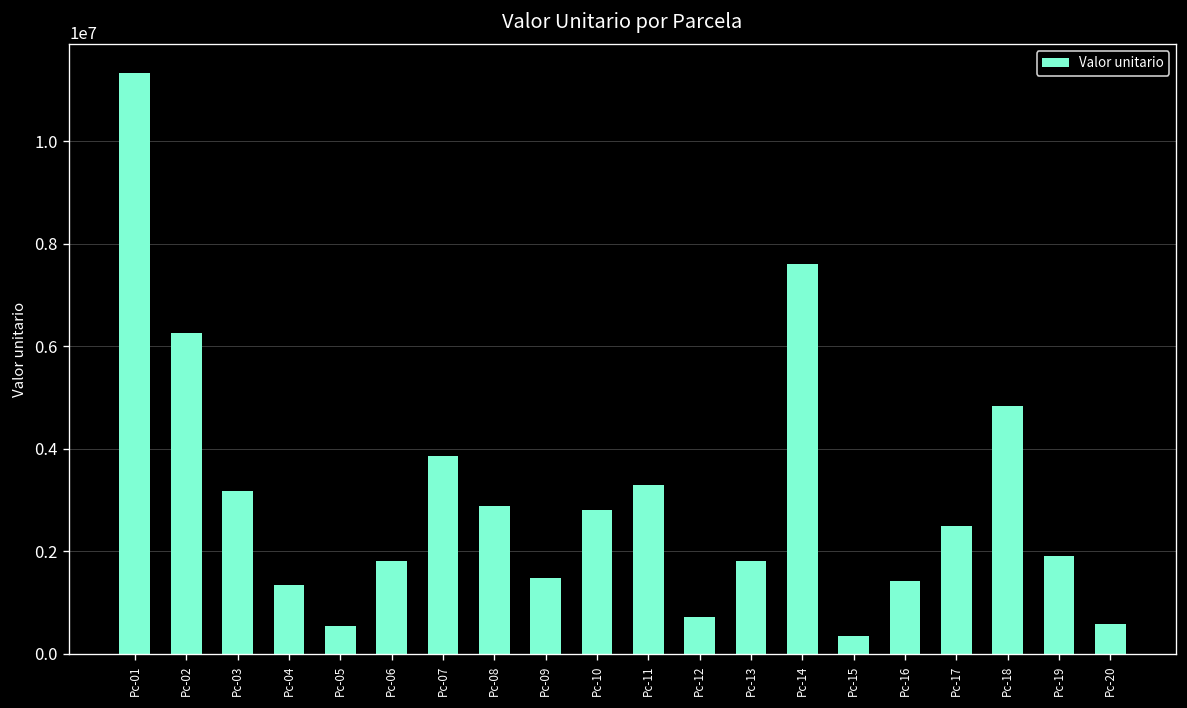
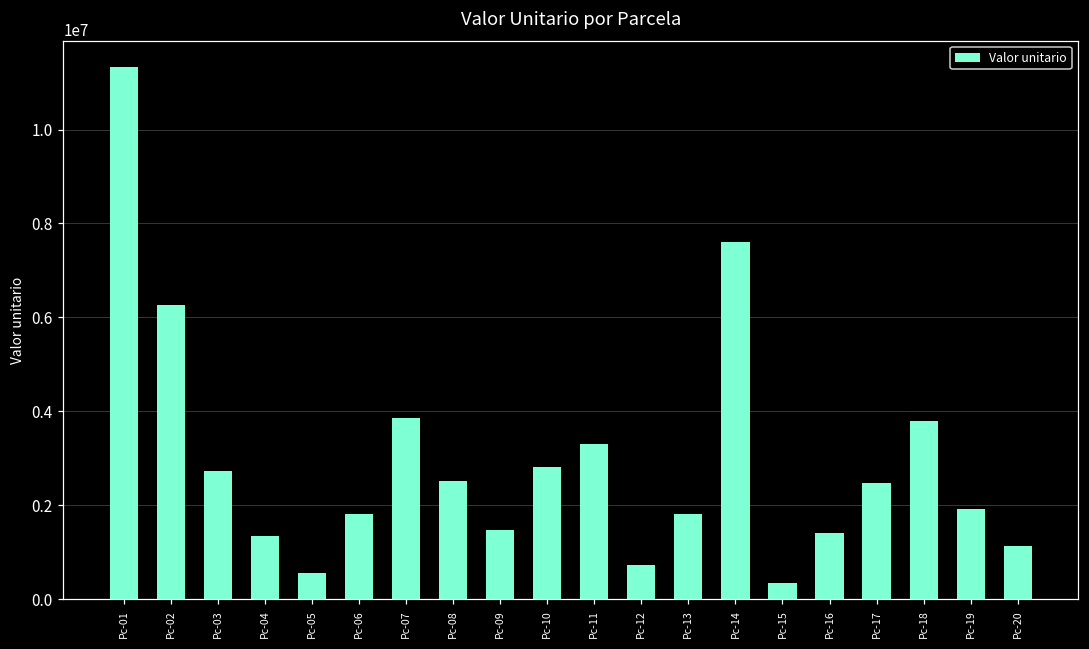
  {
    "Pc-01": 11300000,
    "Pc-02": 6300000,
-   "Pc-03": 3200000,
+   "Pc-03": 2700000,
    "Pc-04": 1300000,
    "Pc-05": 500000,
    "Pc-06": 1800000,
    "Pc-07": 3900000,
-   "Pc-08": 2900000,
+   "Pc-08": 2500000,
    "Pc-09": 1500000,
    "Pc-10": 2800000,
    "Pc-11": 3300000,
    "Pc-12": 700000,
    "Pc-13": 1800000,
    "Pc-14": 7600000,
    "Pc-15": 300000,
    "Pc-16": 1400000,
    "Pc-17": 2500000,
-   "Pc-18": 4800000,
+   "Pc-18": 3800000,
    "Pc-19": 1900000,
-   "Pc-20": 600000
+   "Pc-20": 1100000
  }
